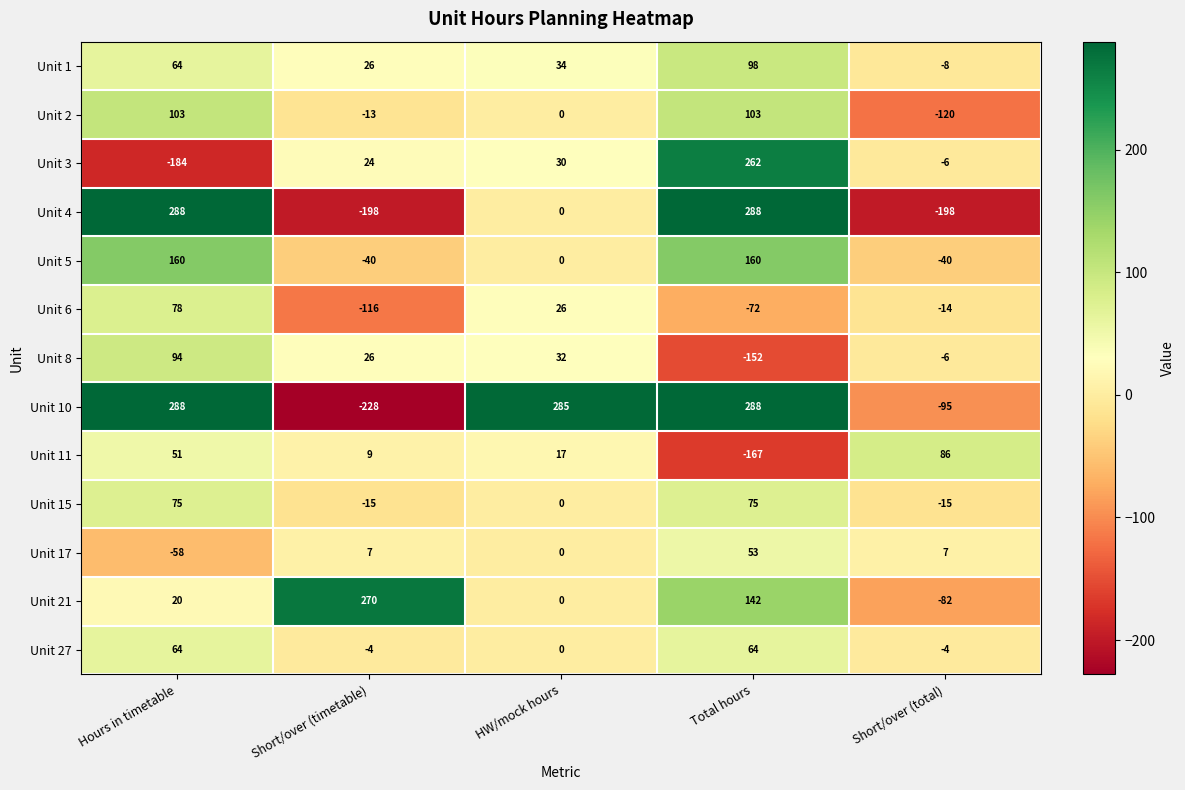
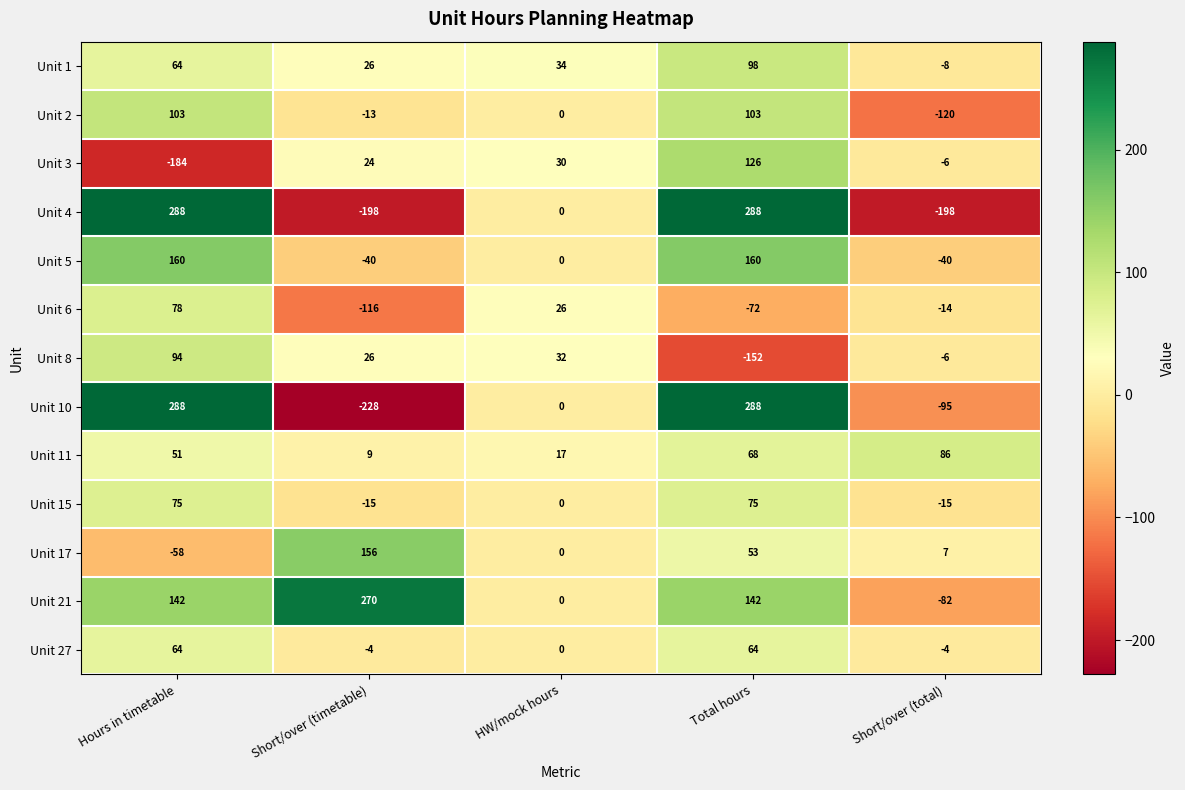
  {
    "Unit 1": {
      "Hours in timetable": 64,
      "Short/over (timetable)": 26,
      "HW/mock hours": 34,
      "Total hours": 98,
      "Short/over (total)": -8
    },
    "Unit 2": {
      "Hours in timetable": 103,
      "Short/over (timetable)": -13,
      "HW/mock hours": 0,
      "Total hours": 103,
      "Short/over (total)": -120
    },
    "Unit 3": {
      "Hours in timetable": -184,
      "Short/over (timetable)": 24,
      "HW/mock hours": 30,
-     "Total hours": 262,
+     "Total hours": 126,
      "Short/over (total)": -6
    },
    "Unit 4": {
      "Hours in timetable": 288,
      "Short/over (timetable)": -198,
      "HW/mock hours": 0,
      "Total hours": 288,
      "Short/over (total)": -198
    },
    "Unit 5": {
      "Hours in timetable": 160,
      "Short/over (timetable)": -40,
      "HW/mock hours": 0,
      "Total hours": 160,
      "Short/over (total)": -40
    },
    "Unit 6": {
      "Hours in timetable": 78,
      "Short/over (timetable)": -116,
      "HW/mock hours": 26,
      "Total hours": -72,
      "Short/over (total)": -14
    },
    "Unit 8": {
      "Hours in timetable": 94,
      "Short/over (timetable)": 26,
      "HW/mock hours": 32,
      "Total hours": -152,
      "Short/over (total)": -6
    },
    "Unit 10": {
      "Hours in timetable": 288,
      "Short/over (timetable)": -228,
-     "HW/mock hours": 285,
+     "HW/mock hours": 0,
      "Total hours": 288,
      "Short/over (total)": -95
    },
    "Unit 11": {
      "Hours in timetable": 51,
      "Short/over (timetable)": 9,
      "HW/mock hours": 17,
-     "Total hours": -167,
+     "Total hours": 68,
      "Short/over (total)": 86
    },
    "Unit 15": {
      "Hours in timetable": 75,
      "Short/over (timetable)": -15,
      "HW/mock hours": 0,
      "Total hours": 75,
      "Short/over (total)": -15
    },
    "Unit 17": {
      "Hours in timetable": -58,
-     "Short/over (timetable)": 7,
+     "Short/over (timetable)": 156,
      "HW/mock hours": 0,
      "Total hours": 53,
      "Short/over (total)": 7
    },
    "Unit 21": {
-     "Hours in timetable": 20,
+     "Hours in timetable": 142,
      "Short/over (timetable)": 270,
      "HW/mock hours": 0,
      "Total hours": 142,
      "Short/over (total)": -82
    },
    "Unit 27": {
      "Hours in timetable": 64,
      "Short/over (timetable)": -4,
      "HW/mock hours": 0,
      "Total hours": 64,
      "Short/over (total)": -4
    }
  }
